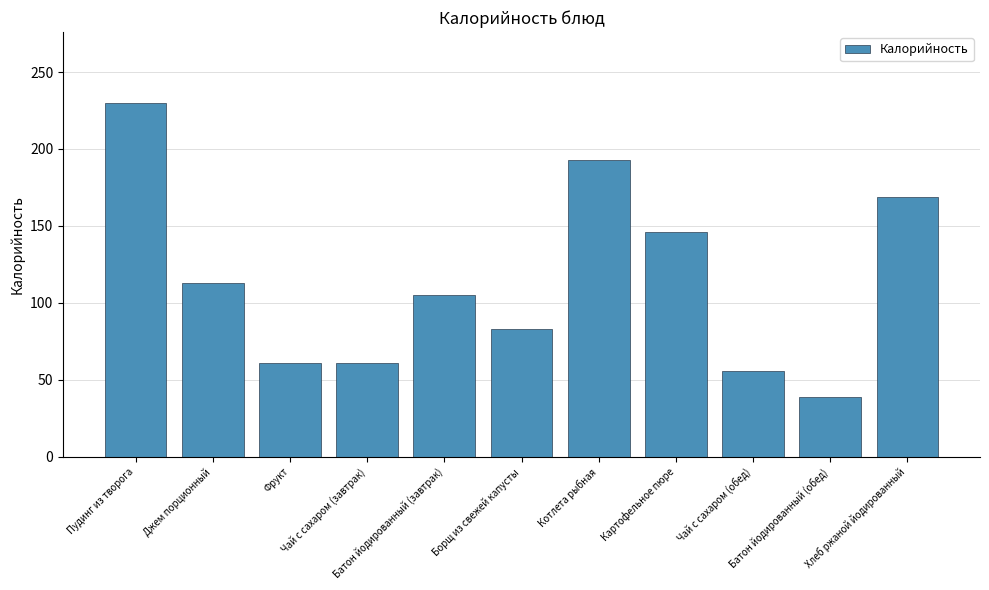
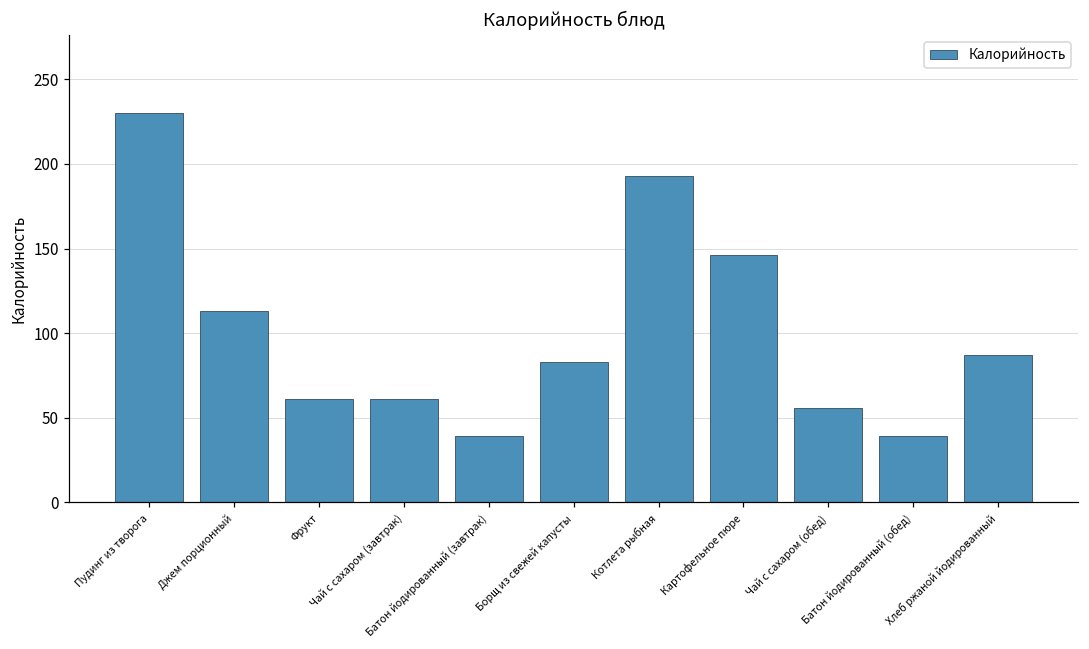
  {
    "Пудинг из творога": 230,
    "Джем порционный": 113,
    "Фрукт": 61,
    "Чай с сахаром (завтрак)": 61,
-   "Батон йодированный (завтрак)": 105,
+   "Батон йодированный (завтрак)": 39,
    "Борщ из свежей капусты": 83,
    "Котлета рыбная": 193,
    "Картофельное пюре": 146,
    "Чай с сахаром (обед)": 56,
    "Батон йодированный (обед)": 39,
-   "Хлеб ржаной йодированный": 169
+   "Хлеб ржаной йодированный": 87
  }
